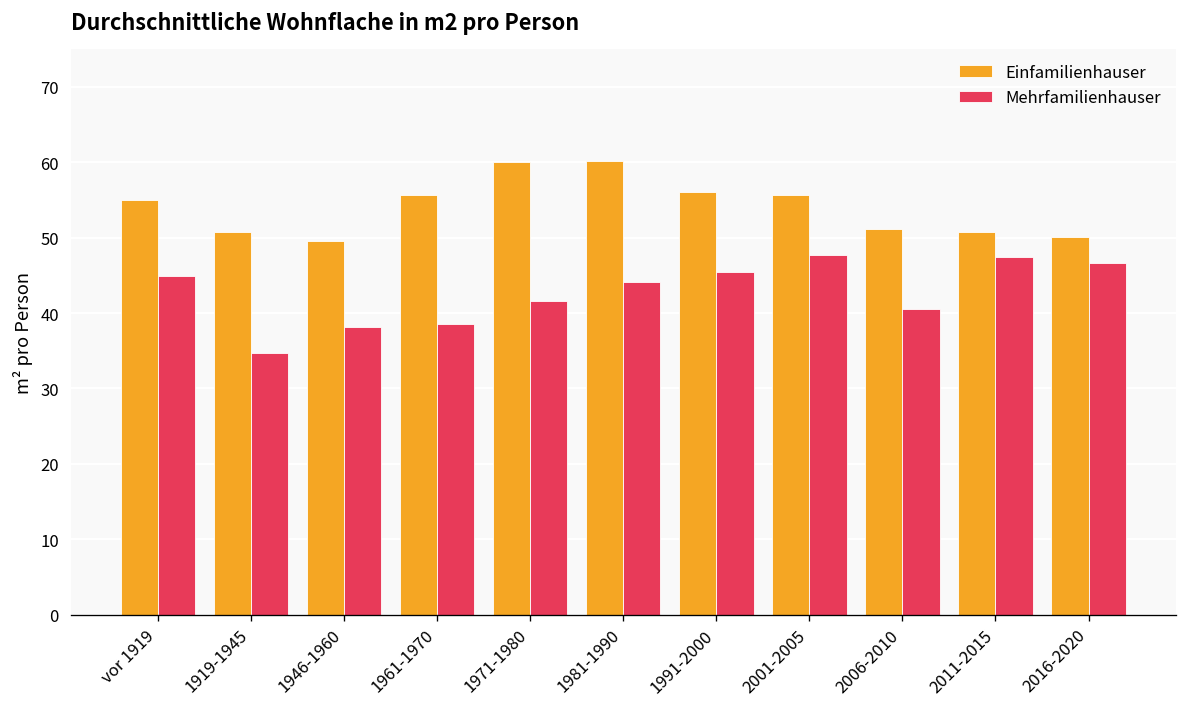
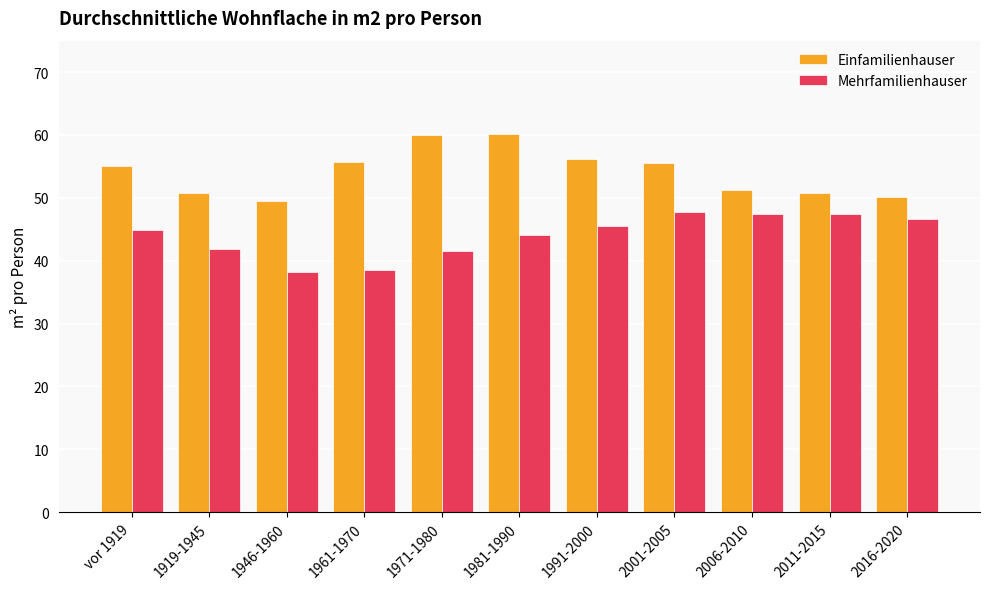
  {
    "Einfamilienhauser": {
      "vor 1919": 55,
      "1919-1945": 51,
      "1946-1960": 50,
      "1961-1970": 56,
      "1971-1980": 60,
      "1981-1990": 60,
      "1991-2000": 56,
      "2001-2005": 56,
      "2006-2010": 51,
      "2011-2015": 51,
      "2016-2020": 50
    },
    "Mehrfamilienhauser": {
      "vor 1919": 45,
-     "1919-1945": 35,
+     "1919-1945": 42,
      "1946-1960": 38,
      "1961-1970": 39,
      "1971-1980": 42,
      "1981-1990": 44,
      "1991-2000": 46,
      "2001-2005": 48,
-     "2006-2010": 41,
+     "2006-2010": 47,
      "2011-2015": 47,
      "2016-2020": 47
    }
  }
